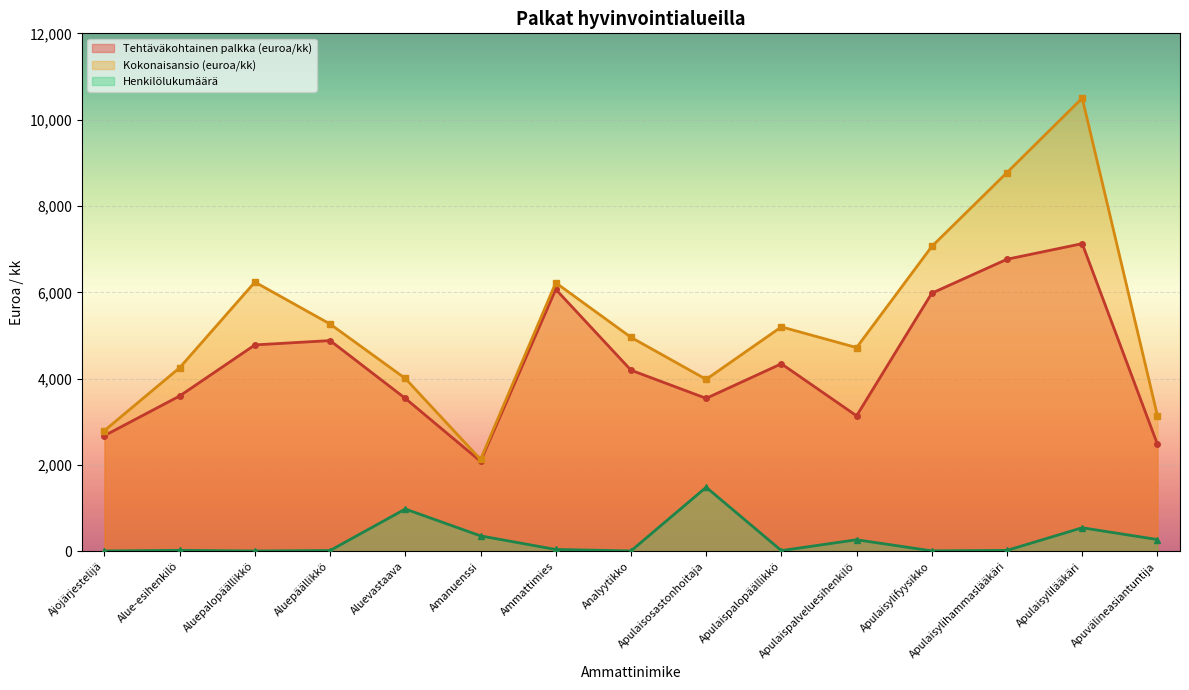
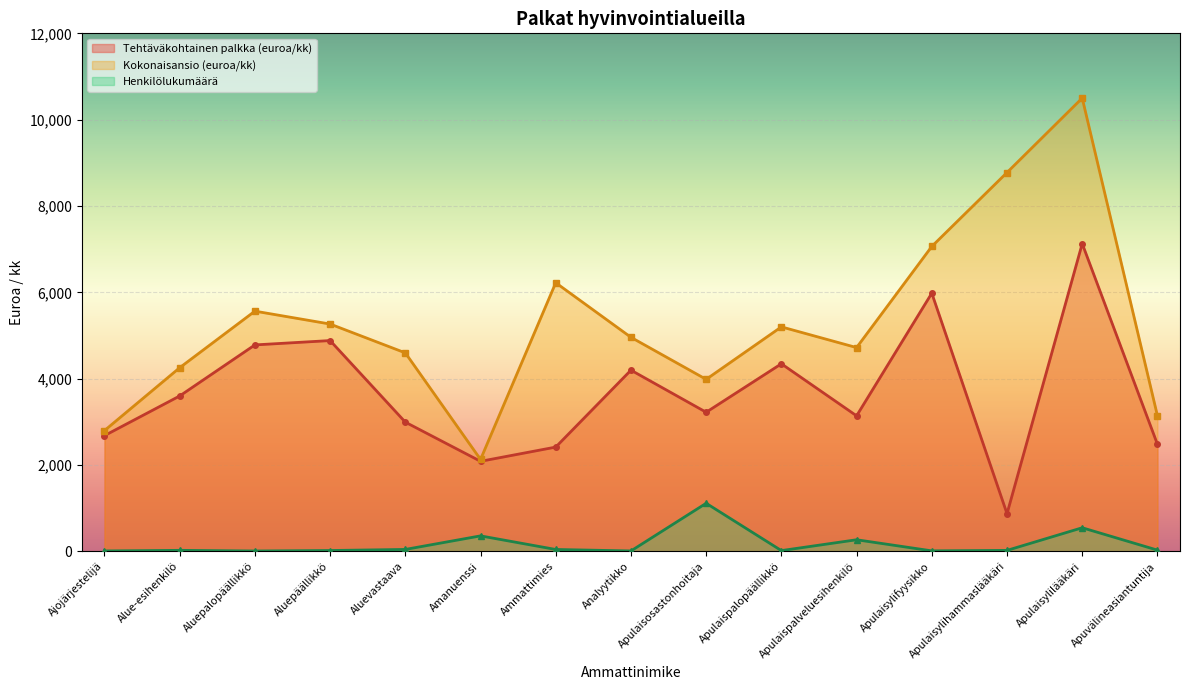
  {
    "Tehtäväkohtainen palkka (euroa/kk)": {
      "Ajojärjestelijä": "2,700",
      "Alue-esihenkilö": "3,600",
      "Aluepalopäällikkö": "4,800",
      "Aluepäällikkö": "4,900",
-     "Aluevastaava": "3,500",
-     "Ammattimies": "6,100",
+     "Aluevastaava": "3,000",
+     "Ammattimies": "2,400",
      "Analyytikko": "4,200",
-     "Apulaisosastonhoitaja": "3,500",
+     "Apulaisosastonhoitaja": "3,200",
      "Apulaispalopäällikkö": "4,300",
      "Apulaispalveluesihenkilö": "3,100",
      "Apulaisylifyysikko": "6,000",
-     "Apulaisylihammaslääkäri": "6,800",
+     "Apulaisylihammaslääkäri": "900",
      "Apulaisylilääkäri": "7,100",
      "Apuvälineasiantuntija": "2,500"
    },
    "Kokonaisansio (euroa/kk)": {
      "Ajojärjestelijä": "2,800",
      "Alue-esihenkilö": "4,300",
-     "Aluepalopäällikkö": "6,200",
+     "Aluepalopäällikkö": "5,600",
      "Aluepäällikkö": "5,300",
-     "Aluevastaava": "4,000",
+     "Aluevastaava": "4,600",
      "Ammattimies": "6,200",
      "Analyytikko": "5,000",
      "Apulaisosastonhoitaja": "4,000",
      "Apulaispalopäällikkö": "5,200",
      "Apulaispalveluesihenkilö": "4,700",
      "Apulaisylifyysikko": "7,100",
      "Apulaisylihammaslääkäri": "8,800",
      "Apulaisylilääkäri": "10,500",
      "Apuvälineasiantuntija": "3,100"
    },
    "Henkilölukumäärä": {
      "Ajojärjestelijä": "0",
      "Alue-esihenkilö": "0",
      "Aluepalopäällikkö": "0",
      "Aluepäällikkö": "0",
-     "Aluevastaava": "1,000",
+     "Aluevastaava": "0",
      "Amanuenssi": "400",
      "Ammattimies": "0",
      "Analyytikko": "0",
-     "Apulaisosastonhoitaja": "1,500",
+     "Apulaisosastonhoitaja": "1,100",
      "Apulaispalopäällikkö": "0",
      "Apulaispalveluesihenkilö": "300",
      "Apulaisylifyysikko": "0",
      "Apulaisylihammaslääkäri": "0",
      "Apulaisylilääkäri": "500",
-     "Apuvälineasiantuntija": "300"
+     "Apuvälineasiantuntija": "0"
    }
  }
